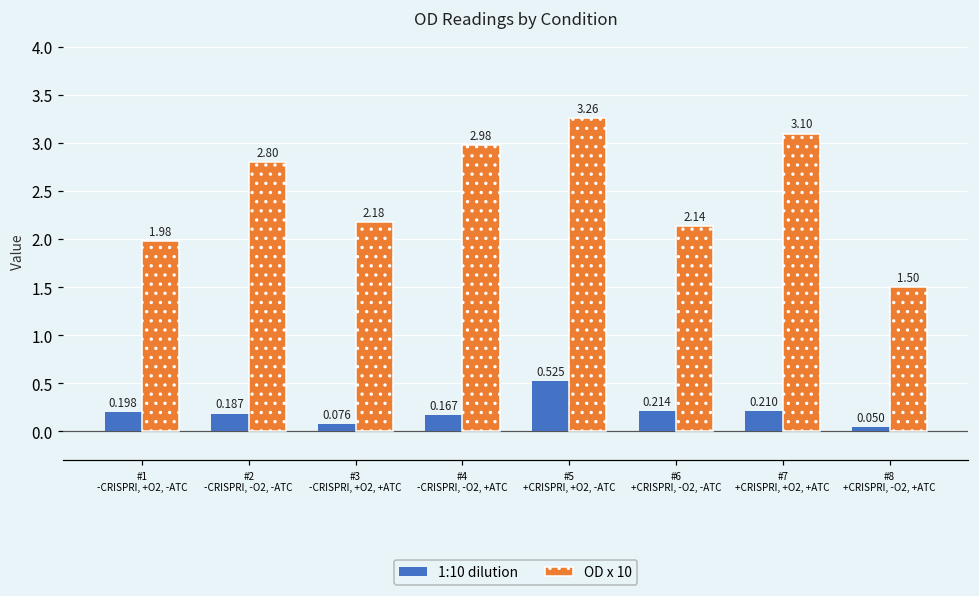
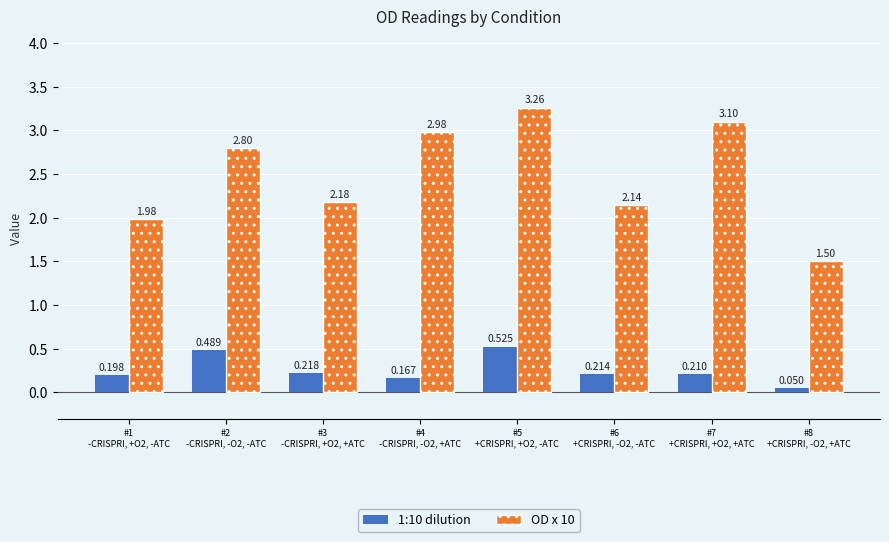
  {
    "1:10 dilution": {
      "#1 -CRISPRI, +O2, -ATC": 0.198,
-     "#2 -CRISPRI, -O2, -ATC": 0.187,
-     "#3 -CRISPRI, +O2, +ATC": 0.076,
+     "#2 -CRISPRI, -O2, -ATC": 0.489,
+     "#3 -CRISPRI, +O2, +ATC": 0.218,
      "#4 -CRISPRI, -O2, +ATC": 0.167,
      "#5 +CRISPRI, +O2, -ATC": 0.525,
      "#6 +CRISPRI, -O2, -ATC": 0.214,
      "#7 +CRISPRI, +O2, +ATC": 0.210,
      "#8 +CRISPRI, -O2, +ATC": 0.050
    },
    "OD x 10": {
      "#1 -CRISPRI, +O2, -ATC": 1.98,
      "#2 -CRISPRI, -O2, -ATC": 2.80,
      "#3 -CRISPRI, +O2, +ATC": 2.18,
      "#4 -CRISPRI, -O2, +ATC": 2.98,
      "#5 +CRISPRI, +O2, -ATC": 3.26,
      "#6 +CRISPRI, -O2, -ATC": 2.14,
      "#7 +CRISPRI, +O2, +ATC": 3.10,
      "#8 +CRISPRI, -O2, +ATC": 1.50
    }
  }
